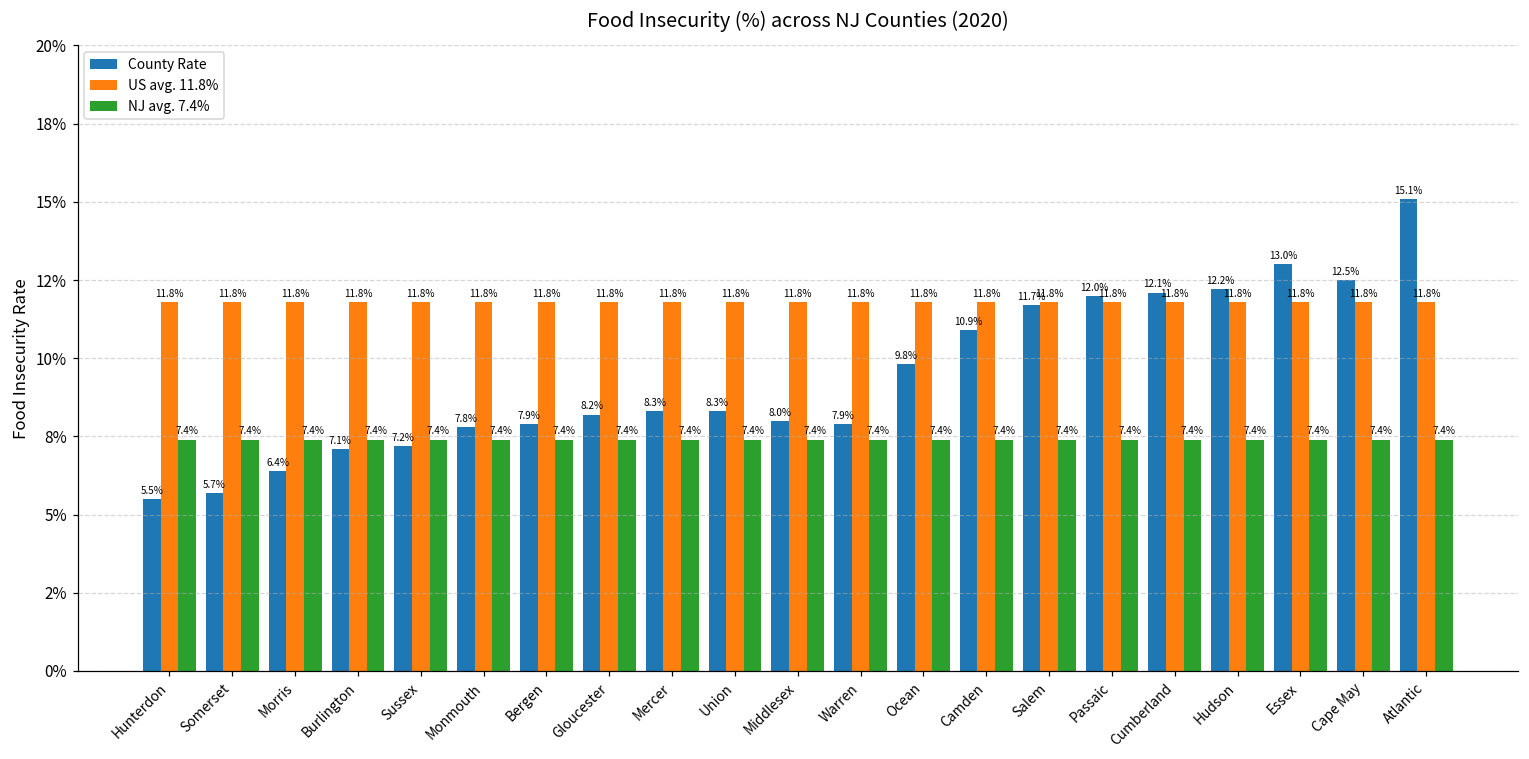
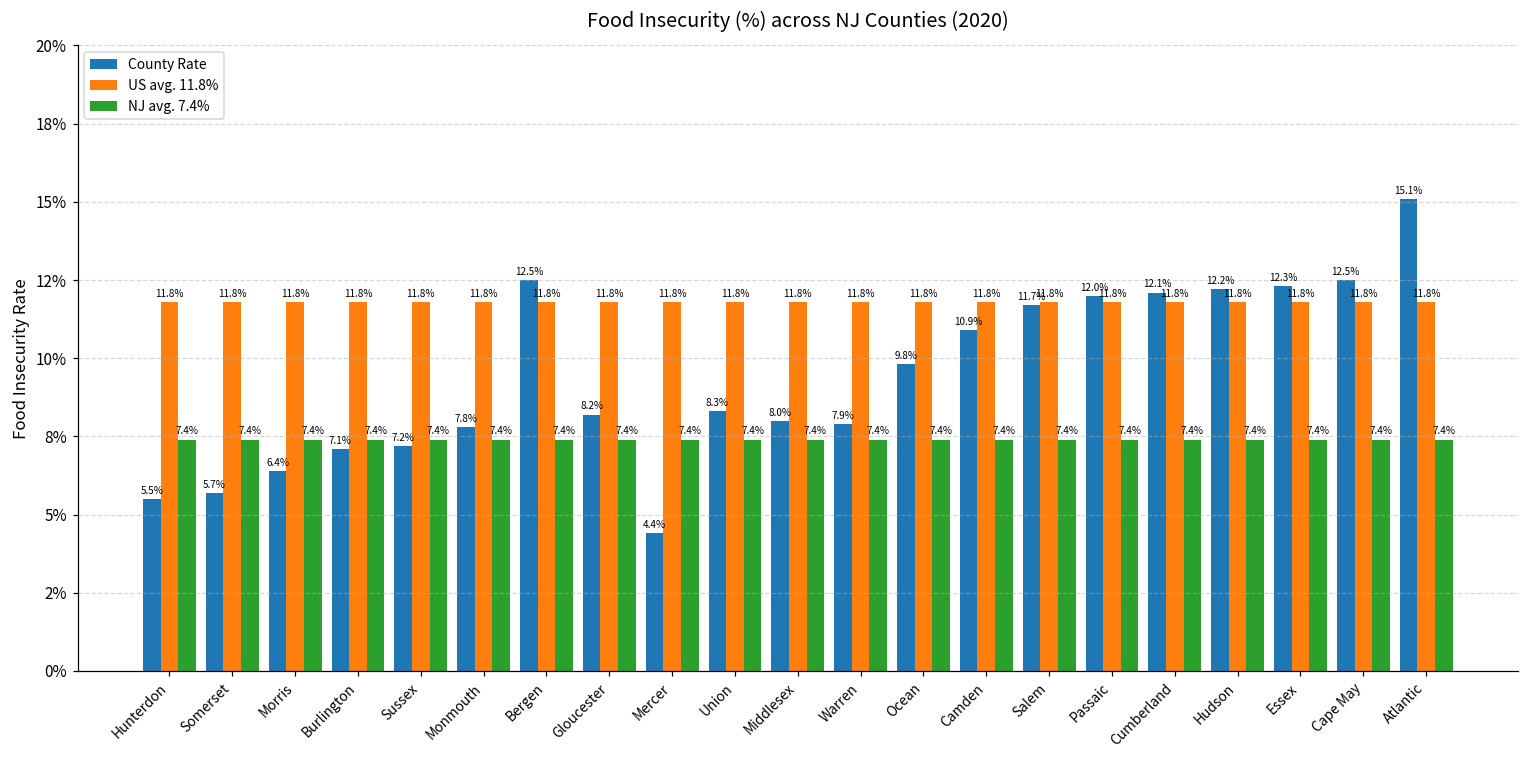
  {
    "County Rate": {
      "Hunterdon": "5.5%",
      "Somerset": "5.7%",
      "Morris": "6.4%",
      "Burlington": "7.1%",
      "Sussex": "7.2%",
      "Monmouth": "7.8%",
-     "Bergen": "7.9%",
+     "Bergen": "12.5%",
      "Gloucester": "8.2%",
-     "Mercer": "8.3%",
+     "Mercer": "4.4%",
      "Union": "8.3%",
      "Middlesex": "8.0%",
      "Warren": "7.9%",
      "Ocean": "9.8%",
      "Camden": "10.9%",
      "Passaic": "12.0%",
      "Cumberland": "12.1%",
      "Hudson": "12.2%",
-     "Essex": "13.0%",
+     "Essex": "12.3%",
      "Cape May": "12.5%",
      "Atlantic": "15.1%"
    },
    "US avg. 11.8%": {
      "Hunterdon": "11.8%",
      "Somerset": "11.8%",
      "Morris": "11.8%",
      "Burlington": "11.8%",
      "Sussex": "11.8%",
      "Monmouth": "11.8%",
      "Bergen": "11.8%",
      "Gloucester": "11.8%",
      "Mercer": "11.8%",
      "Union": "11.8%",
      "Middlesex": "11.8%",
      "Warren": "11.8%",
      "Ocean": "11.8%",
      "Camden": "11.8%",
      "Passaic": "11.8%",
      "Cumberland": "11.8%",
      "Hudson": "11.8%",
      "Essex": "11.8%",
      "Cape May": "11.8%",
      "Atlantic": "11.8%"
    },
    "NJ avg. 7.4%": {
      "Hunterdon": "7.4%",
      "Somerset": "7.4%",
      "Morris": "7.4%",
      "Burlington": "7.4%",
      "Sussex": "7.4%",
      "Monmouth": "7.4%",
      "Bergen": "7.4%",
      "Gloucester": "7.4%",
      "Mercer": "7.4%",
      "Union": "7.4%",
      "Middlesex": "7.4%",
      "Warren": "7.4%",
      "Ocean": "7.4%",
      "Camden": "7.4%",
      "Salem": "7.4%",
      "Passaic": "7.4%",
      "Cumberland": "7.4%",
      "Hudson": "7.4%",
      "Essex": "7.4%",
      "Cape May": "7.4%",
      "Atlantic": "7.4%"
    }
  }
